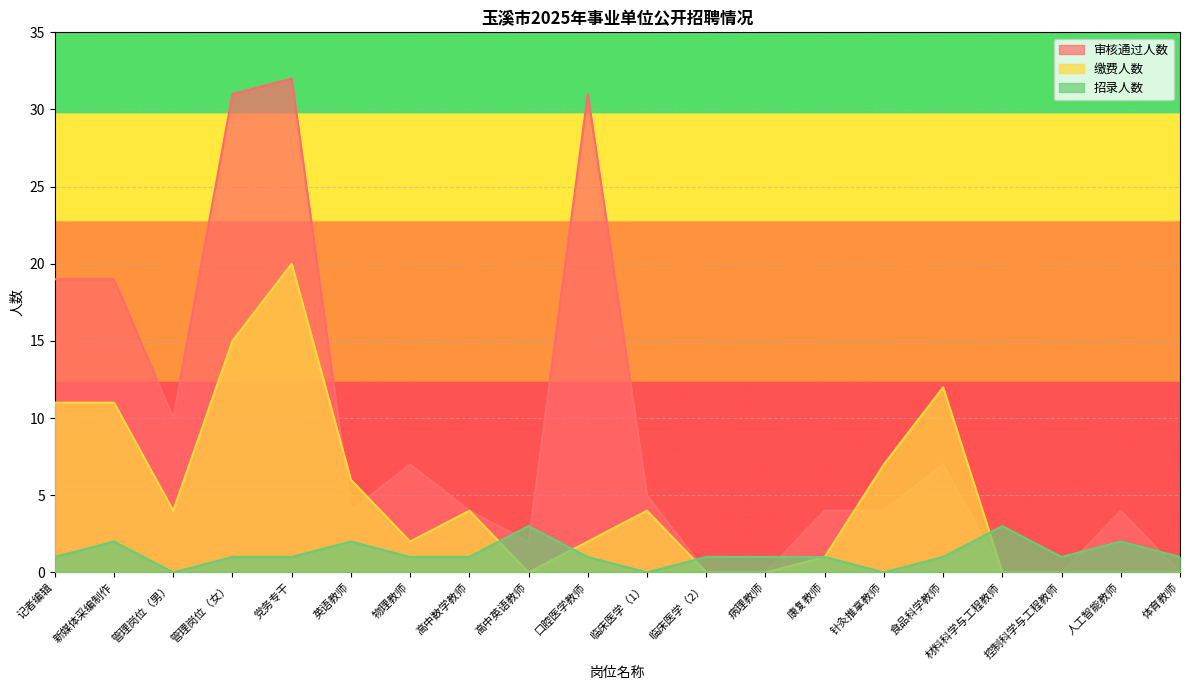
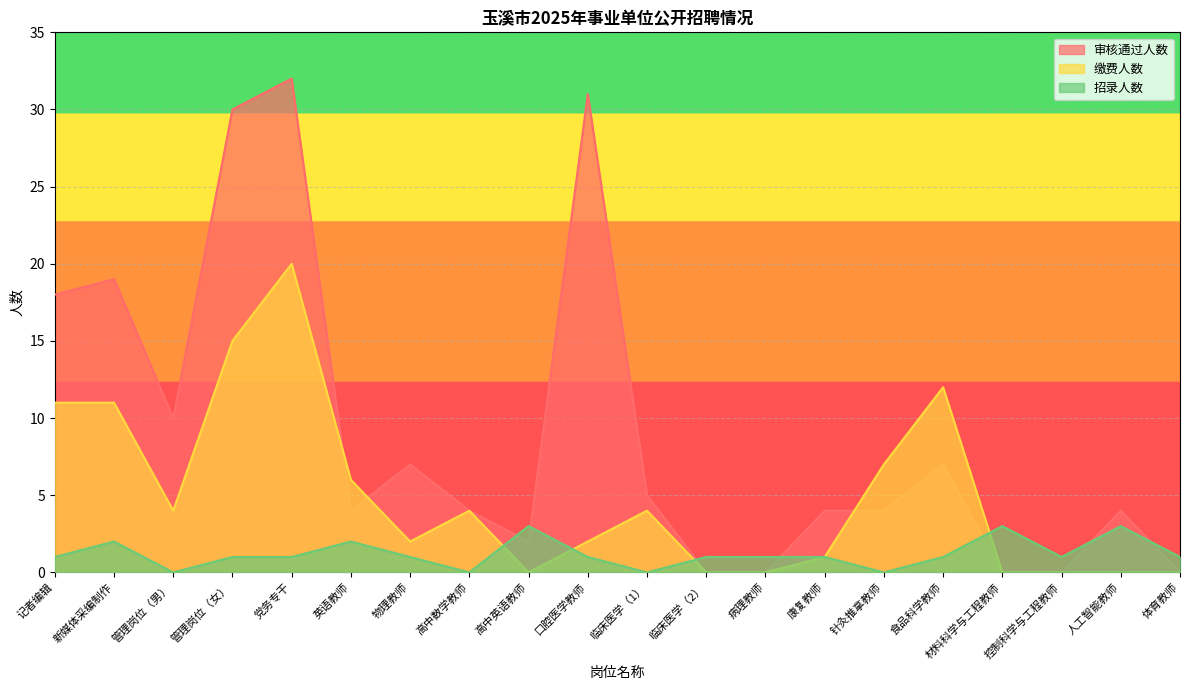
  {
    "审核通过人数": {
-     "记者编辑": 19,
+     "记者编辑": 18,
      "新媒体采编制作": 19,
      "管理岗位（男）": 10,
-     "管理岗位（女）": 31,
+     "管理岗位（女）": 30,
      "党务专干": 32,
      "英语教师": 4,
      "物理教师": 7,
      "高中英语教师": 2,
      "口腔医学教师": 31,
      "临床医学（1）": 5,
      "康复教师": 4,
      "针灸推拿教师": 4,
      "食品科学教师": 7,
      "人工智能教师": 4
    },
    "缴费人数": {
      "记者编辑": 11,
      "新媒体采编制作": 11,
      "管理岗位（男）": 4,
      "管理岗位（女）": 15,
      "党务专干": 20,
      "英语教师": 6,
      "物理教师": 2,
      "高中英语教师": 0,
      "口腔医学教师": 2,
      "临床医学（1）": 4,
      "针灸推拿教师": 7,
      "食品科学教师": 12,
      "人工智能教师": 0
    },
    "招录人数": {
      "记者编辑": 1,
      "新媒体采编制作": 2,
      "管理岗位（男）": 0,
      "管理岗位（女）": 1,
      "党务专干": 1,
      "英语教师": 2,
      "物理教师": 1,
-     "高中数学教师": 1,
+     "高中数学教师": 0,
      "高中英语教师": 3,
      "口腔医学教师": 1,
      "临床医学（1）": 0,
      "临床医学（2）": 1,
      "病理教师": 1,
      "针灸推拿教师": 0,
      "食品科学教师": 1,
      "材料科学与工程教师": 3,
      "控制科学与工程教师": 1,
-     "人工智能教师": 2,
+     "人工智能教师": 3,
      "体育教师": 1
    }
  }
